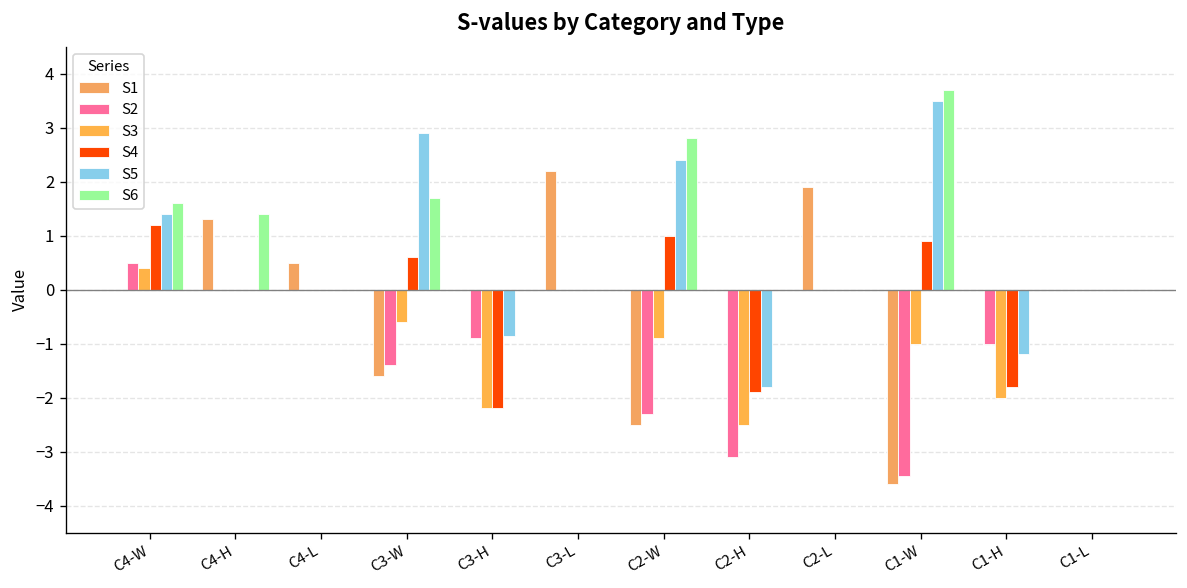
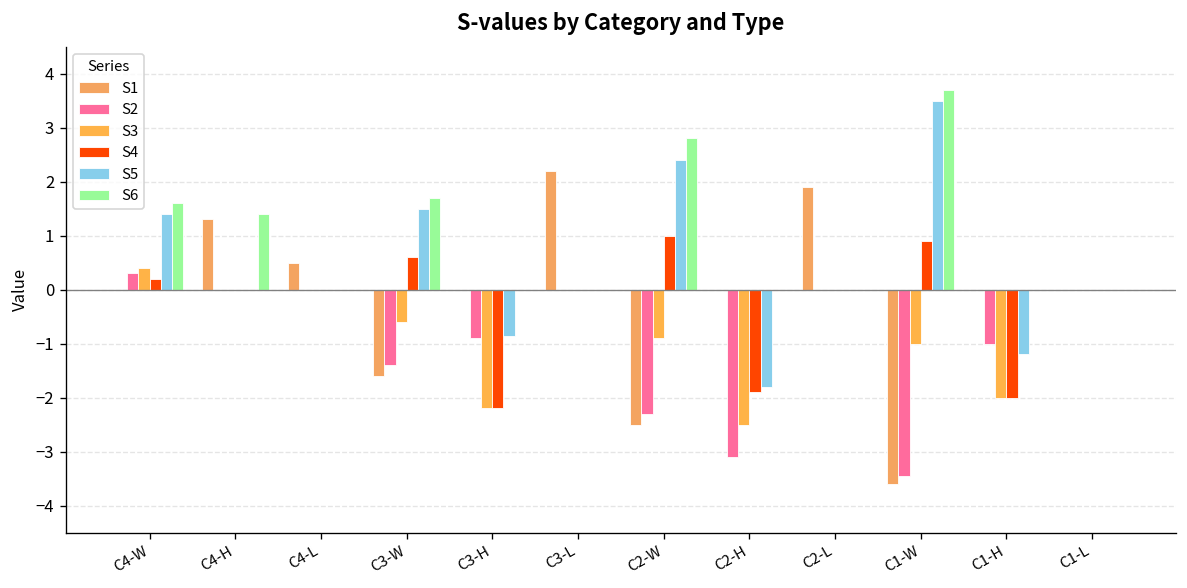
  {
    "S2": {
-     "C4-W": 0.5,
+     "C4-W": 0.3,
      "C4-H": 0.0,
      "C4-L": 0.0,
      "C3-W": -1.4,
      "C3-H": -0.9,
      "C3-L": 0.0,
      "C2-W": -2.3,
      "C2-H": -3.1,
      "C2-L": 0.0,
      "C1-W": -3.5,
      "C1-H": -1.0,
      "C1-L": 0.0
    },
    "S4": {
-     "C4-W": 1.2,
+     "C4-W": 0.2,
      "C4-H": 0.0,
      "C4-L": 0.0,
      "C3-W": 0.6,
      "C3-H": -2.2,
      "C3-L": 0.0,
      "C2-W": 1.0,
      "C2-H": -1.9,
      "C2-L": 0.0,
      "C1-W": 0.9,
-     "C1-H": -1.8,
+     "C1-H": -2.0,
      "C1-L": 0.0
    },
    "S5": {
      "C4-W": 1.4,
      "C4-H": 0.0,
      "C4-L": 0.0,
-     "C3-W": 2.9,
+     "C3-W": 1.5,
      "C3-H": -0.9,
      "C3-L": 0.0,
      "C2-W": 2.4,
      "C2-H": -1.8,
      "C2-L": 0.0,
      "C1-W": 3.5,
      "C1-H": -1.2,
      "C1-L": 0.0
    },
    "S6": {
      "C4-W": 1.6,
      "C4-H": 1.4,
      "C4-L": 0.0,
      "C3-W": 1.7,
      "C3-H": 0.0,
      "C3-L": 0.0,
      "C2-W": 2.8,
      "C2-H": 0.0,
      "C2-L": 0.0,
      "C1-W": 3.7,
      "C1-H": 0.0,
      "C1-L": 0.0
    }
  }
